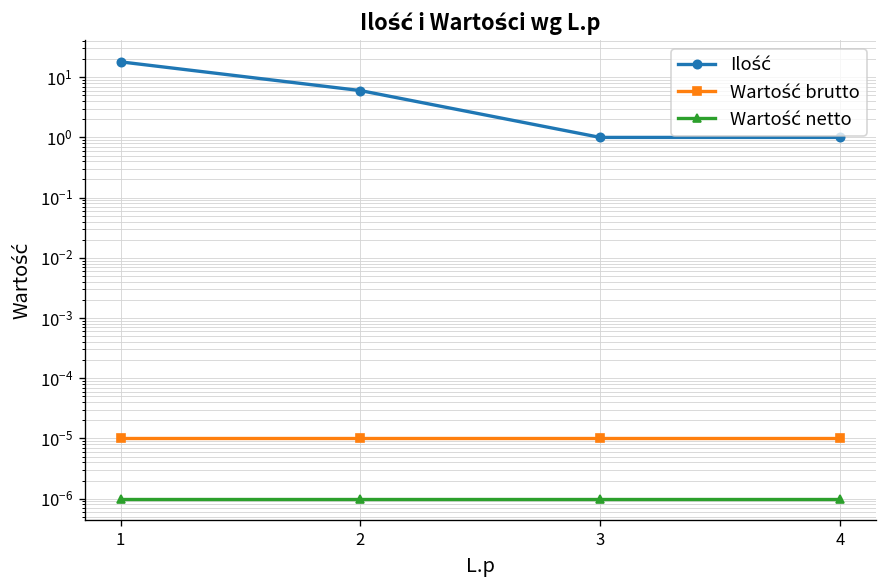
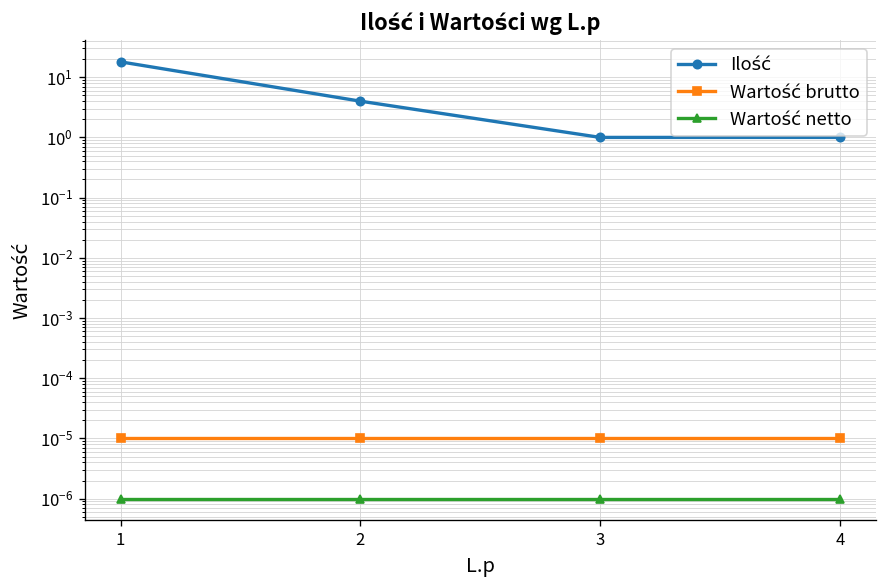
  {
    "Ilość": {
      "1": 18,
-     "2": 6,
+     "2": 4,
      "3": 1
    },
    "Wartość brutto": {
      "1": 0.000010,
      "2": 0.000010,
      "3": 0.000010,
      "4": 0.000010
    },
    "Wartość netto": {
      "1": 0.0000010,
      "2": 0.0000010,
      "3": 0.0000010,
      "4": 0.0000010
    }
  }
